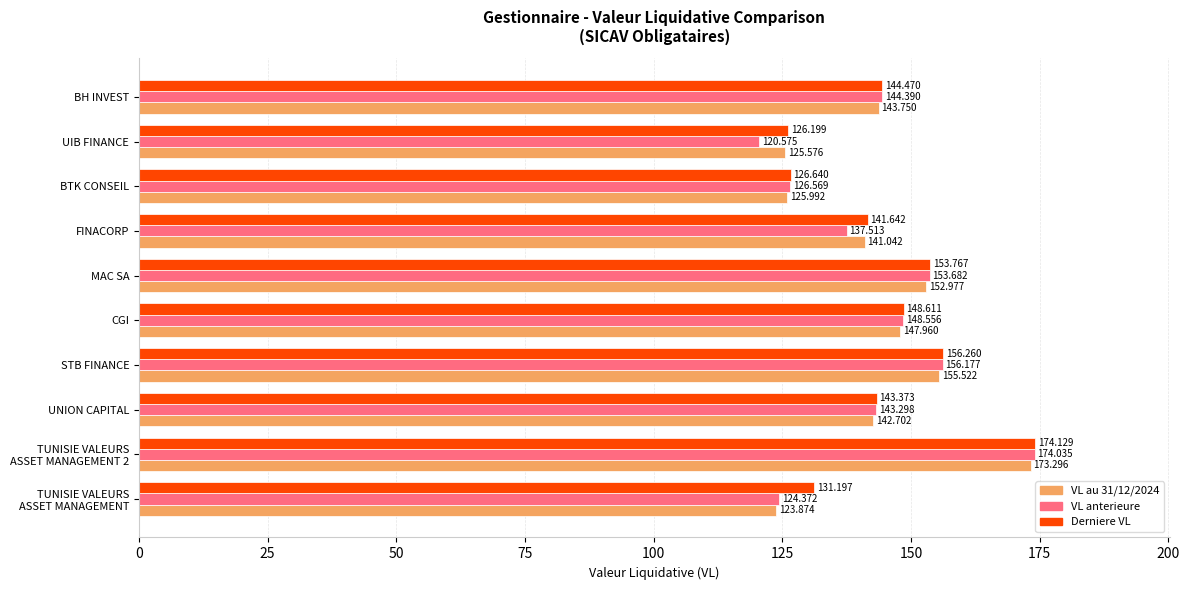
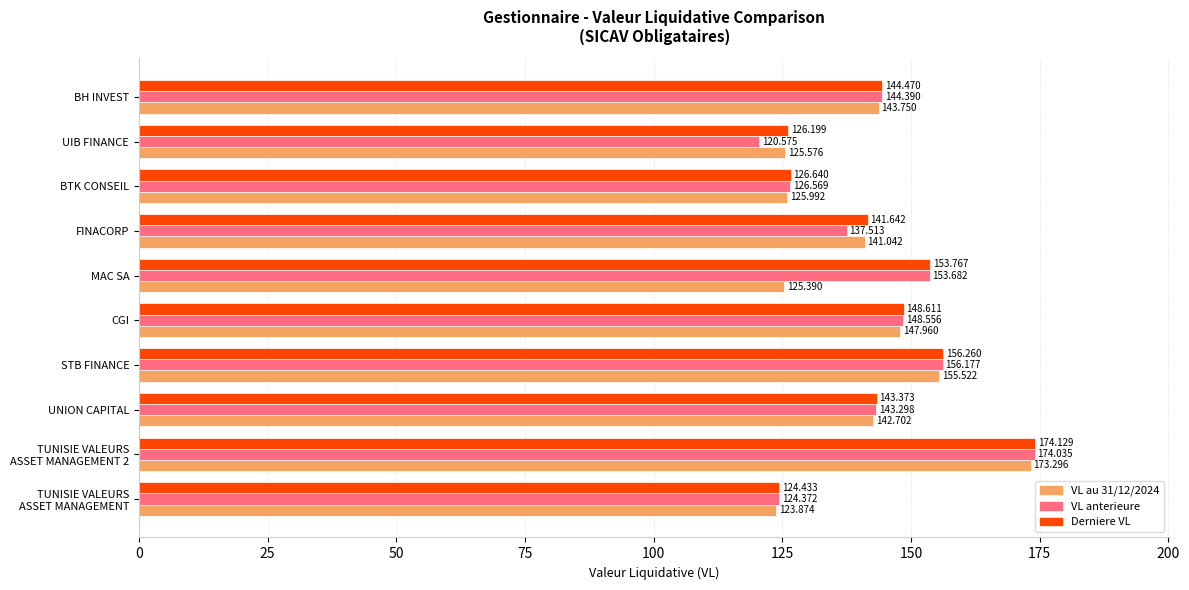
  {
    "VL au 31/12/2024": {
      "BH INVEST": 143.750,
      "UIB FINANCE": 125.576,
      "BTK CONSEIL": 125.992,
      "FINACORP": 141.042,
-     "MAC SA": 152.977,
+     "MAC SA": 125.390,
      "CGI": 147.960,
      "STB FINANCE": 155.522,
      "UNION CAPITAL": 142.702,
      "TUNISIE VALEURS ASSET MANAGEMENT 2": 173.296,
      "TUNISIE VALEURS ASSET MANAGEMENT": 123.874
    },
    "VL anterieure": {
      "BH INVEST": 144.390,
      "UIB FINANCE": 120.575,
      "BTK CONSEIL": 126.569,
      "FINACORP": 137.513,
      "MAC SA": 153.682,
      "CGI": 148.556,
      "STB FINANCE": 156.177,
      "UNION CAPITAL": 143.298,
      "TUNISIE VALEURS ASSET MANAGEMENT 2": 174.035,
      "TUNISIE VALEURS ASSET MANAGEMENT": 124.372
    },
    "Derniere VL": {
      "BH INVEST": 144.470,
      "UIB FINANCE": 126.199,
      "BTK CONSEIL": 126.640,
      "FINACORP": 141.642,
      "MAC SA": 153.767,
      "CGI": 148.611,
      "STB FINANCE": 156.260,
      "UNION CAPITAL": 143.373,
      "TUNISIE VALEURS ASSET MANAGEMENT 2": 174.129,
-     "TUNISIE VALEURS ASSET MANAGEMENT": 131.197
+     "TUNISIE VALEURS ASSET MANAGEMENT": 124.433
    }
  }
